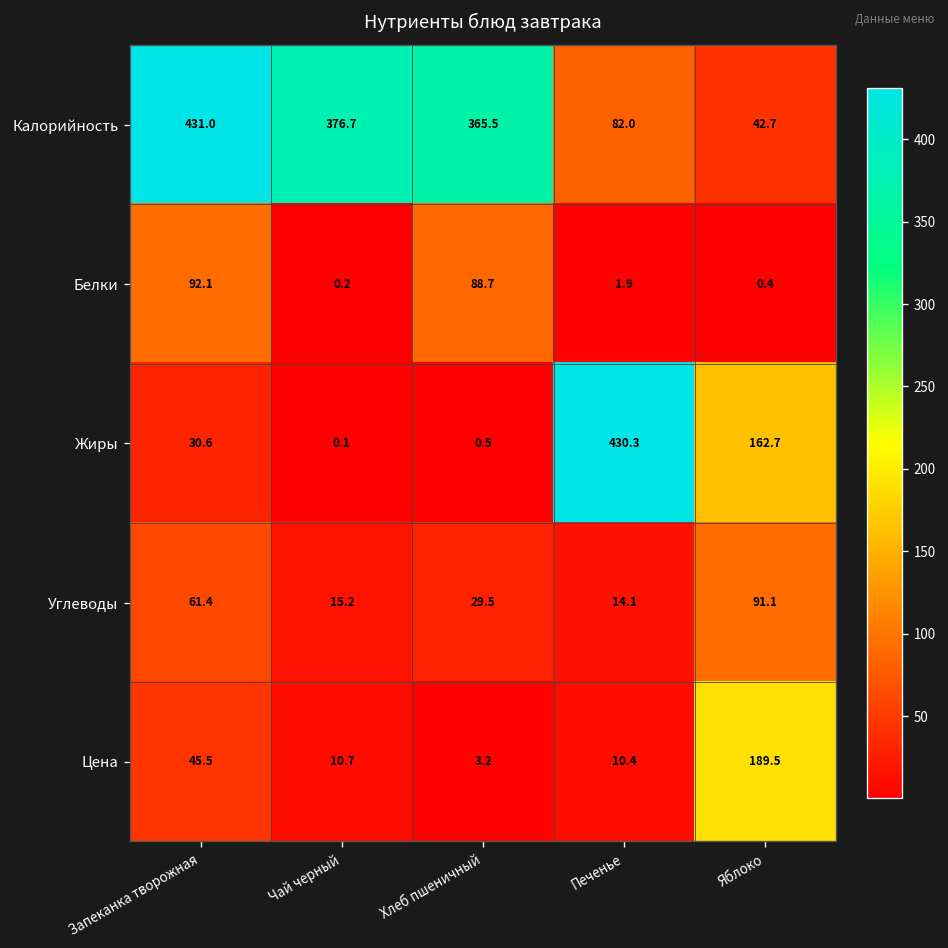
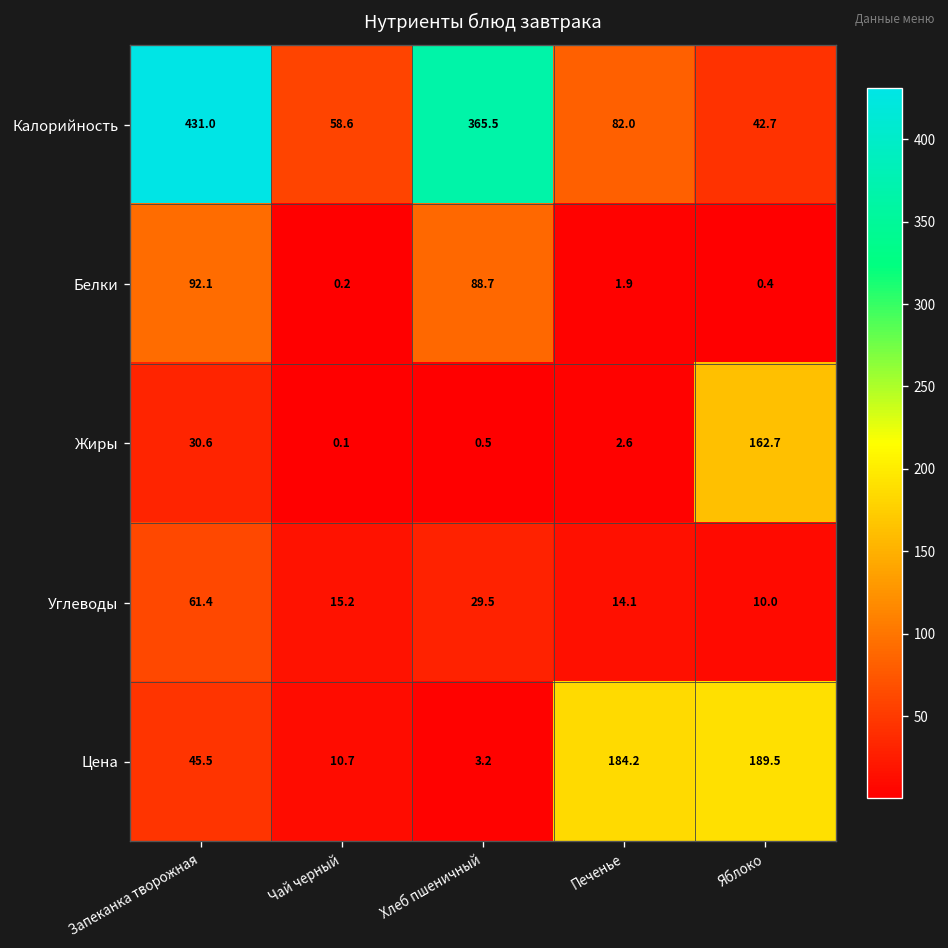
  {
    "Калорийность": {
      "Запеканка творожная": 431.0,
-     "Чай черный": 376.7,
+     "Чай черный": 58.6,
      "Хлеб пшеничный": 365.5,
      "Печенье": 82.0,
      "Яблоко": 42.7
    },
    "Белки": {
      "Запеканка творожная": 92.1,
      "Чай черный": 0.2,
      "Хлеб пшеничный": 88.7,
      "Печенье": 1.9,
      "Яблоко": 0.4
    },
    "Жиры": {
      "Запеканка творожная": 30.6,
      "Чай черный": 0.1,
      "Хлеб пшеничный": 0.5,
-     "Печенье": 430.3,
+     "Печенье": 2.6,
      "Яблоко": 162.7
    },
    "Углеводы": {
      "Запеканка творожная": 61.4,
      "Чай черный": 15.2,
      "Хлеб пшеничный": 29.5,
      "Печенье": 14.1,
-     "Яблоко": 91.1
+     "Яблоко": 10.0
    },
    "Цена": {
      "Запеканка творожная": 45.5,
      "Чай черный": 10.7,
      "Хлеб пшеничный": 3.2,
-     "Печенье": 10.4,
+     "Печенье": 184.2,
      "Яблоко": 189.5
    }
  }
